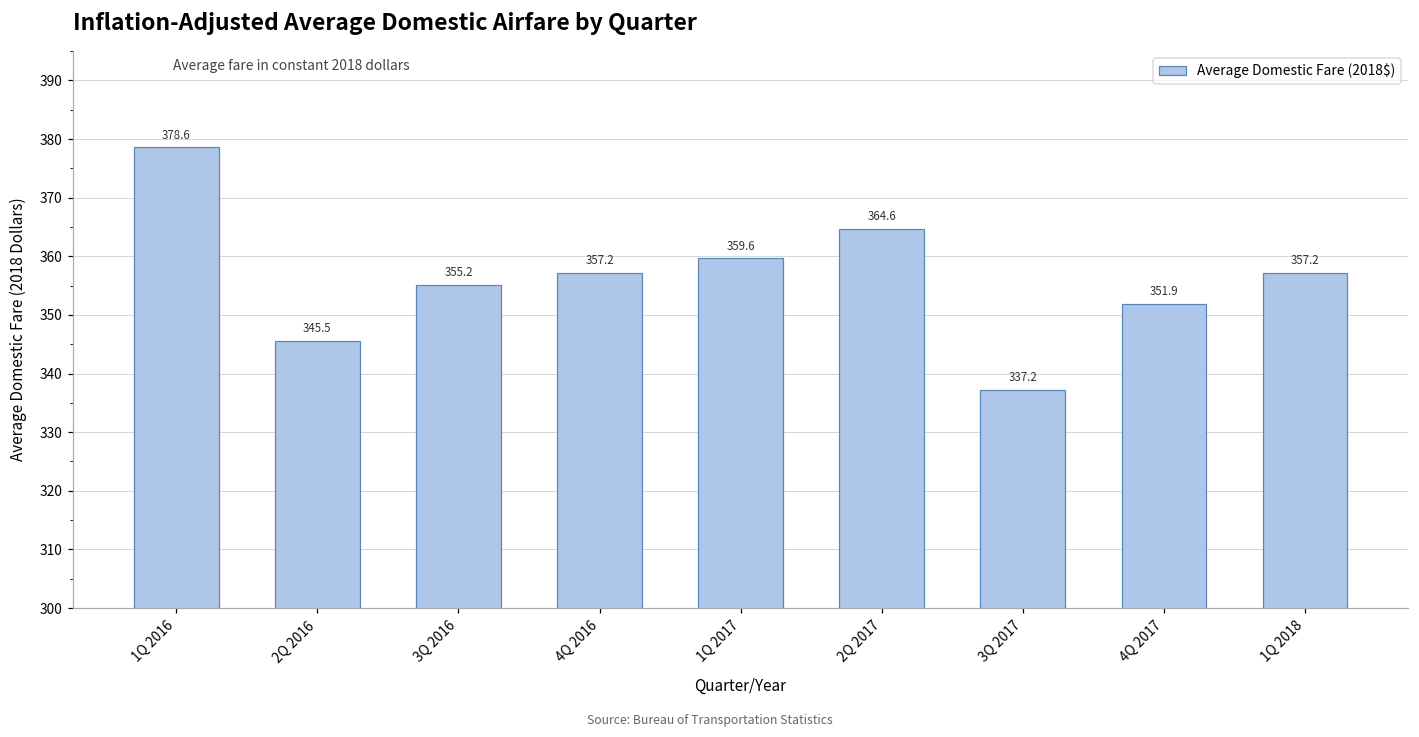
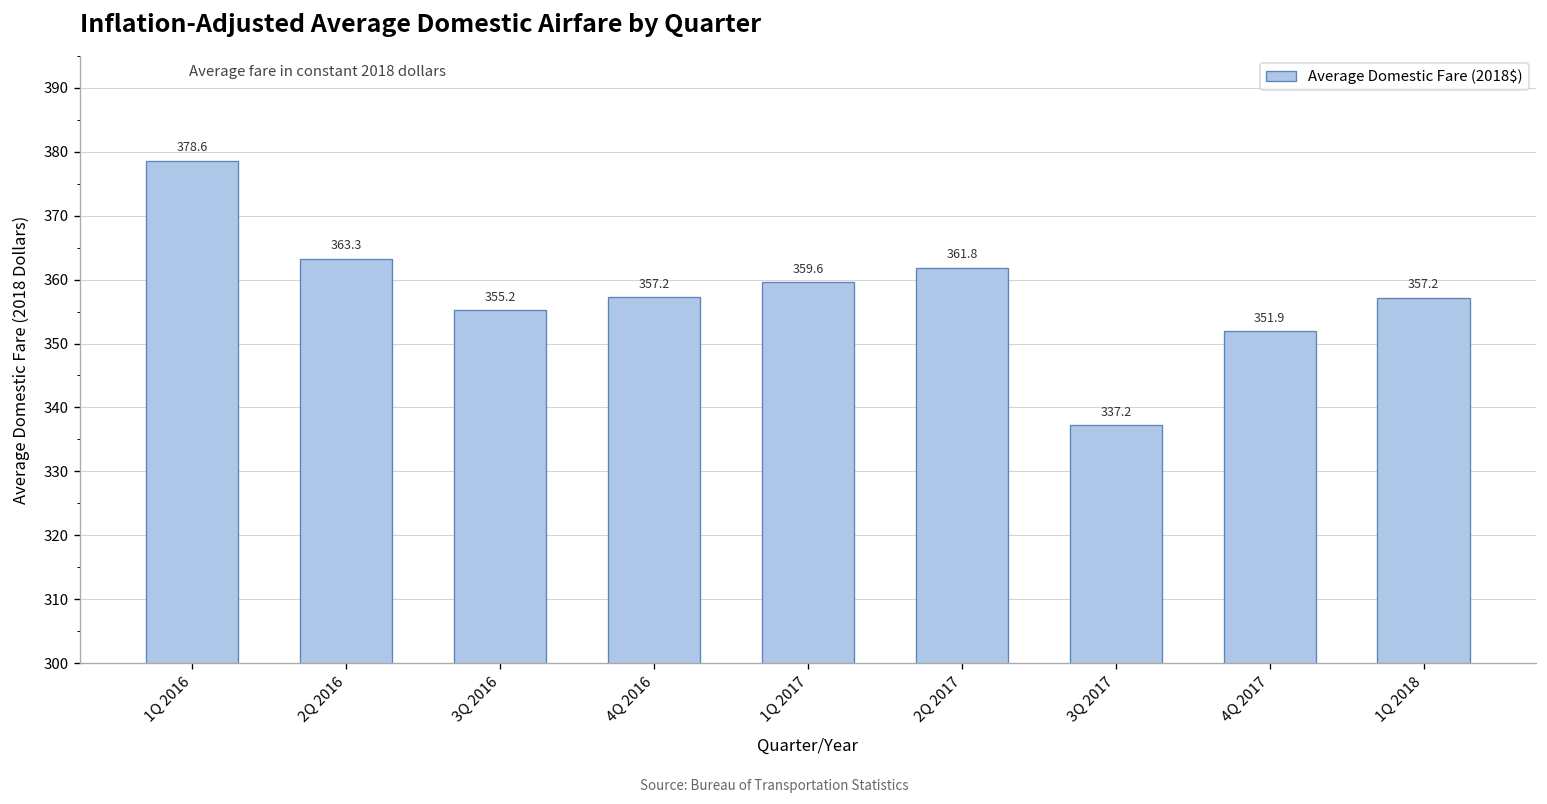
  {
    "1Q 2016": 378.6,
-   "2Q 2016": 345.5,
+   "2Q 2016": 363.3,
    "3Q 2016": 355.2,
    "4Q 2016": 357.2,
    "1Q 2017": 359.6,
-   "2Q 2017": 364.6,
+   "2Q 2017": 361.8,
    "3Q 2017": 337.2,
    "4Q 2017": 351.9,
    "1Q 2018": 357.2
  }
